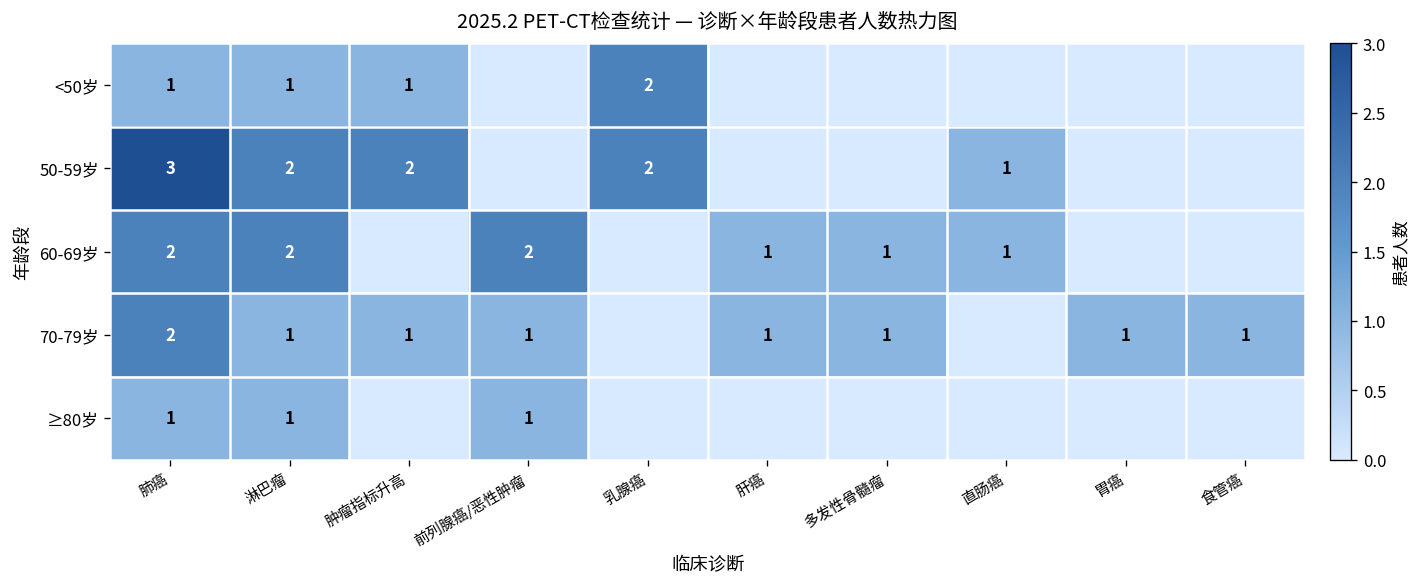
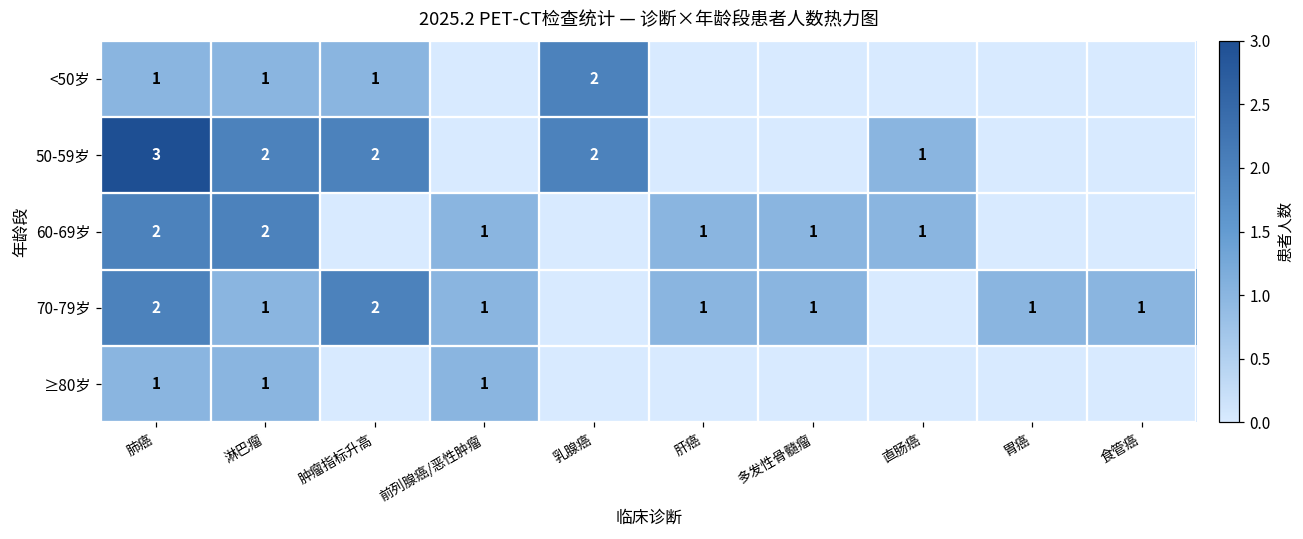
  {
    "<50岁": {
      "肺癌": 1,
      "淋巴瘤": 1,
      "肿瘤指标升高": 1,
      "乳腺癌": 2
    },
    "50-59岁": {
      "肺癌": 3,
      "淋巴瘤": 2,
      "肿瘤指标升高": 2,
      "乳腺癌": 2,
      "直肠癌": 1
    },
    "60-69岁": {
      "肺癌": 2,
      "淋巴瘤": 2,
-     "前列腺癌/恶性肿瘤": 2,
+     "前列腺癌/恶性肿瘤": 1,
      "肝癌": 1,
      "多发性骨髓瘤": 1,
      "直肠癌": 1
    },
    "70-79岁": {
      "肺癌": 2,
      "淋巴瘤": 1,
-     "肿瘤指标升高": 1,
+     "肿瘤指标升高": 2,
      "前列腺癌/恶性肿瘤": 1,
      "肝癌": 1,
      "多发性骨髓瘤": 1,
      "胃癌": 1,
      "食管癌": 1
    },
    "≥80岁": {
      "肺癌": 1,
      "淋巴瘤": 1,
      "前列腺癌/恶性肿瘤": 1
    }
  }
